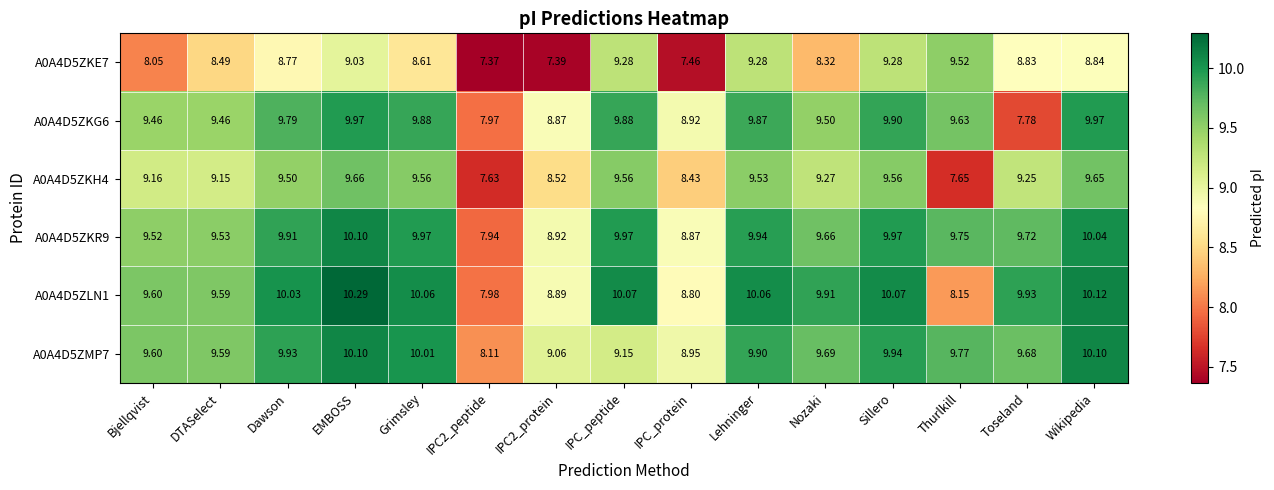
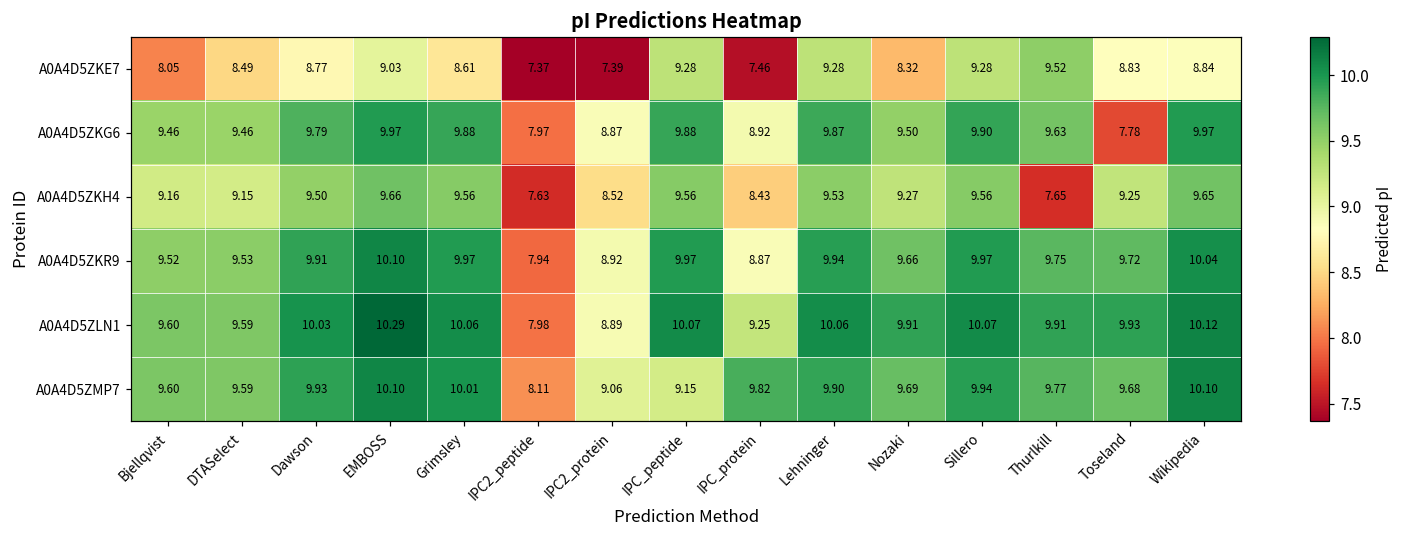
  {
    "A0A4D5ZKE7": {
      "Bjellqvist": 8.05,
      "DTASelect": 8.49,
      "Dawson": 8.77,
      "EMBOSS": 9.03,
      "Grimsley": 8.61,
      "IPC2_peptide": 7.37,
      "IPC2_protein": 7.39,
      "IPC_peptide": 9.28,
      "IPC_protein": 7.46,
      "Lehninger": 9.28,
      "Nozaki": 8.32,
      "Sillero": 9.28,
      "Thurlkill": 9.52,
      "Toseland": 8.83,
      "Wikipedia": 8.84
    },
    "A0A4D5ZKG6": {
      "Bjellqvist": 9.46,
      "DTASelect": 9.46,
      "Dawson": 9.79,
      "EMBOSS": 9.97,
      "Grimsley": 9.88,
      "IPC2_peptide": 7.97,
      "IPC2_protein": 8.87,
      "IPC_peptide": 9.88,
      "IPC_protein": 8.92,
      "Lehninger": 9.87,
      "Nozaki": 9.50,
      "Sillero": 9.90,
      "Thurlkill": 9.63,
      "Toseland": 7.78,
      "Wikipedia": 9.97
    },
    "A0A4D5ZKH4": {
      "Bjellqvist": 9.16,
      "DTASelect": 9.15,
      "Dawson": 9.50,
      "EMBOSS": 9.66,
      "Grimsley": 9.56,
      "IPC2_peptide": 7.63,
      "IPC2_protein": 8.52,
      "IPC_peptide": 9.56,
      "IPC_protein": 8.43,
      "Lehninger": 9.53,
      "Nozaki": 9.27,
      "Sillero": 9.56,
      "Thurlkill": 7.65,
      "Toseland": 9.25,
      "Wikipedia": 9.65
    },
    "A0A4D5ZKR9": {
      "Bjellqvist": 9.52,
      "DTASelect": 9.53,
      "Dawson": 9.91,
      "EMBOSS": 10.10,
      "Grimsley": 9.97,
      "IPC2_peptide": 7.94,
      "IPC2_protein": 8.92,
      "IPC_peptide": 9.97,
      "IPC_protein": 8.87,
      "Lehninger": 9.94,
      "Nozaki": 9.66,
      "Sillero": 9.97,
      "Thurlkill": 9.75,
      "Toseland": 9.72,
      "Wikipedia": 10.04
    },
    "A0A4D5ZLN1": {
      "Bjellqvist": 9.60,
      "DTASelect": 9.59,
      "Dawson": 10.03,
      "EMBOSS": 10.29,
      "Grimsley": 10.06,
      "IPC2_peptide": 7.98,
      "IPC2_protein": 8.89,
      "IPC_peptide": 10.07,
-     "IPC_protein": 8.80,
+     "IPC_protein": 9.25,
      "Lehninger": 10.06,
      "Nozaki": 9.91,
      "Sillero": 10.07,
-     "Thurlkill": 8.15,
+     "Thurlkill": 9.91,
      "Toseland": 9.93,
      "Wikipedia": 10.12
    },
    "A0A4D5ZMP7": {
      "Bjellqvist": 9.60,
      "DTASelect": 9.59,
      "Dawson": 9.93,
      "EMBOSS": 10.10,
      "Grimsley": 10.01,
      "IPC2_peptide": 8.11,
      "IPC2_protein": 9.06,
      "IPC_peptide": 9.15,
-     "IPC_protein": 8.95,
+     "IPC_protein": 9.82,
      "Lehninger": 9.90,
      "Nozaki": 9.69,
      "Sillero": 9.94,
      "Thurlkill": 9.77,
      "Toseland": 9.68,
      "Wikipedia": 10.10
    }
  }
